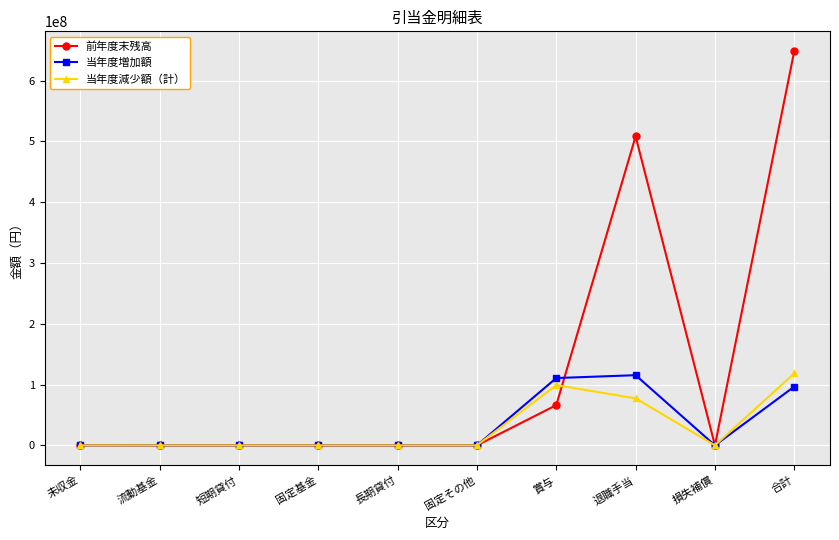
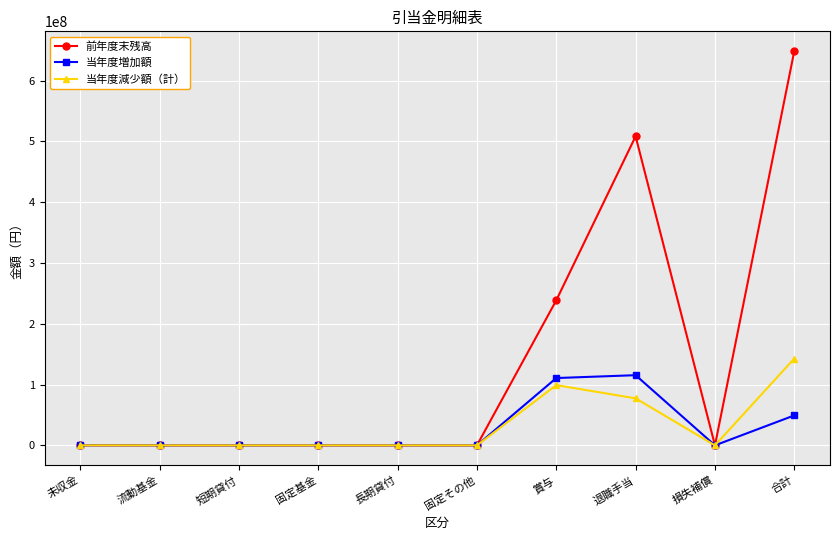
  {
    "前年度末残高": {
-     "賞与": 70000000,
+     "賞与": 240000000,
      "退職手当": 510000000,
      "合計": 650000000
    },
    "当年度増加額": {
      "賞与": 110000000,
      "退職手当": 120000000,
-     "合計": 100000000
+     "合計": 50000000
    },
    "当年度減少額（計）": {
      "賞与": 100000000,
      "退職手当": 80000000,
-     "合計": 120000000
+     "合計": 140000000
    }
  }
